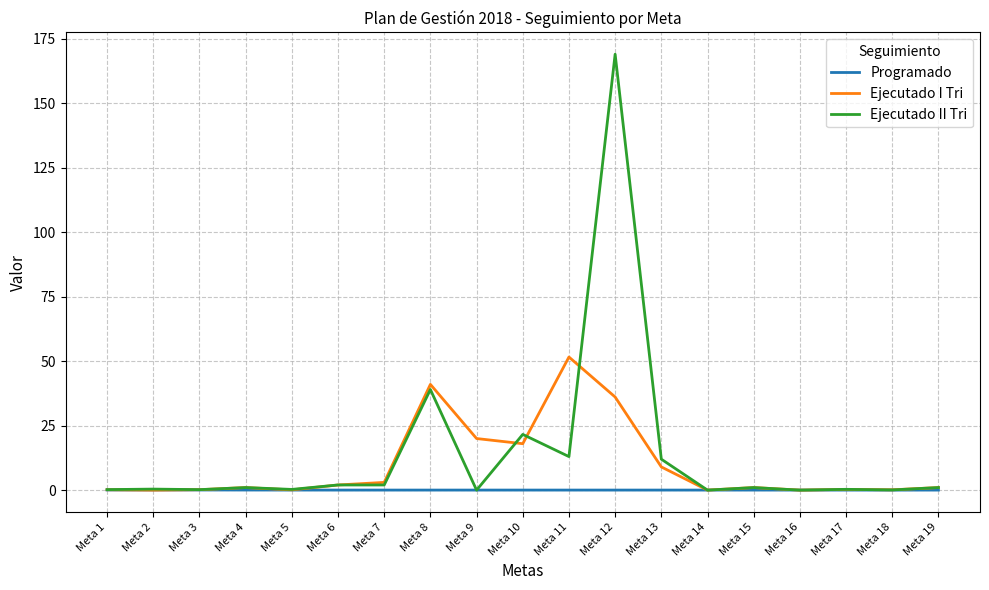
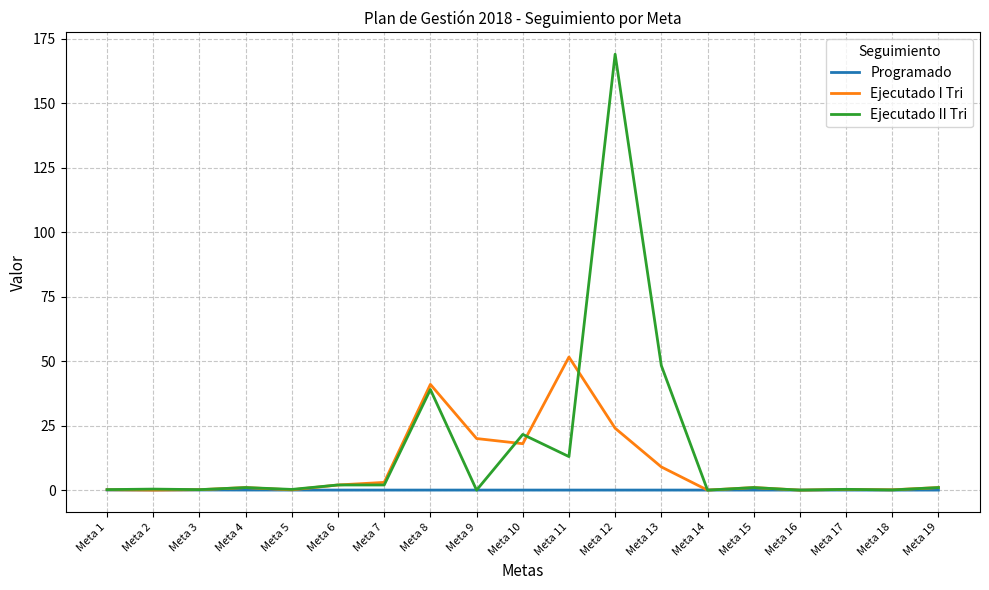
  {
    "Programado": {
      "Meta 6": 0,
      "Meta 7": 0,
      "Meta 8": 0,
      "Meta 10": 0,
      "Meta 11": 0,
      "Meta 12": 0,
      "Meta 13": 0,
      "Meta 15": 0,
      "Meta 19": 0
    },
    "Ejecutado I Tri": {
      "Meta 7": 3,
      "Meta 8": 41,
      "Meta 9": 20,
      "Meta 10": 18,
      "Meta 11": 52,
-     "Meta 12": 36,
+     "Meta 12": 24,
      "Meta 13": 9
    },
    "Ejecutado II Tri": {
      "Meta 7": 2,
      "Meta 8": 39,
      "Meta 10": 22,
      "Meta 11": 13,
      "Meta 12": 169,
-     "Meta 13": 12
+     "Meta 13": 48
    }
  }
